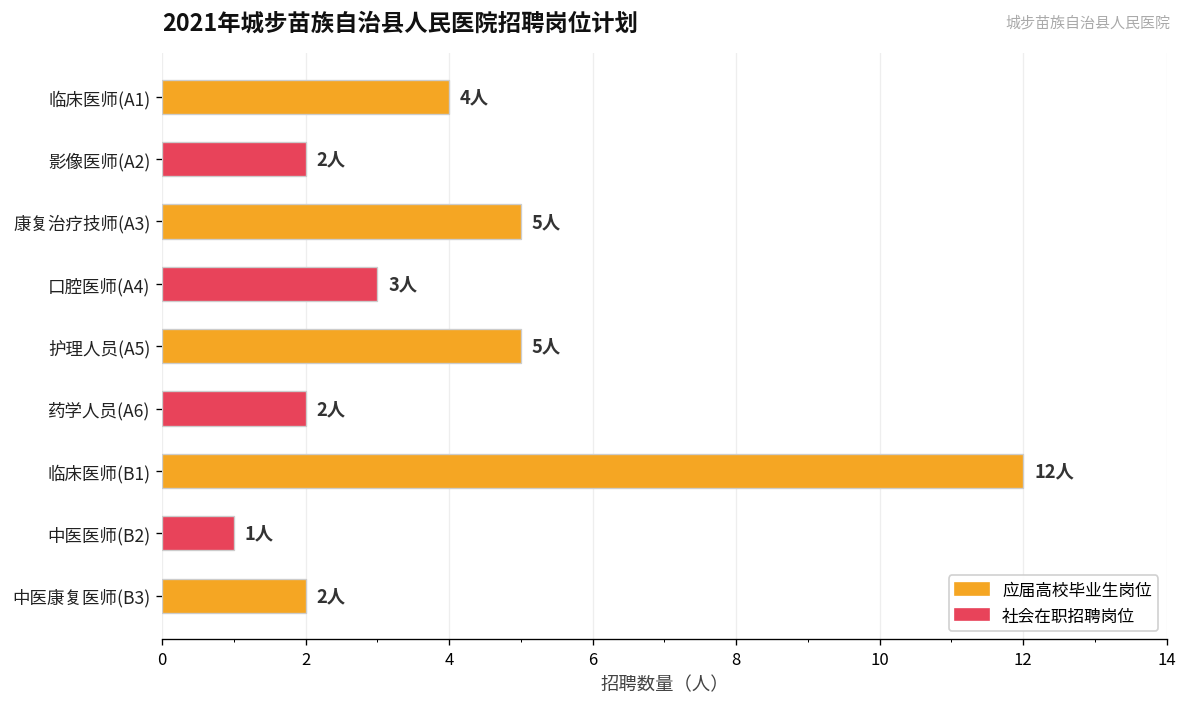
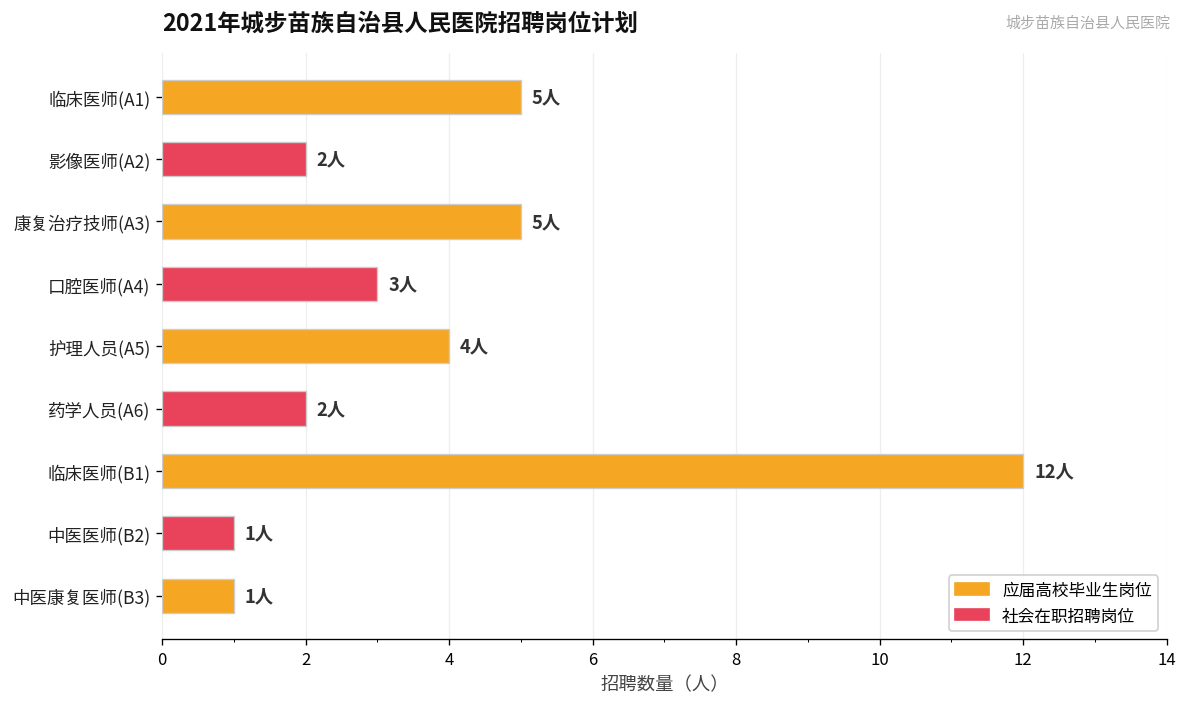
  {
-   "临床医师(A1)": "4人",
+   "临床医师(A1)": "5人",
    "影像医师(A2)": "2人",
    "康复治疗技师(A3)": "5人",
    "口腔医师(A4)": "3人",
-   "护理人员(A5)": "5人",
+   "护理人员(A5)": "4人",
    "药学人员(A6)": "2人",
    "临床医师(B1)": "12人",
    "中医医师(B2)": "1人",
-   "中医康复医师(B3)": "2人"
+   "中医康复医师(B3)": "1人"
  }
